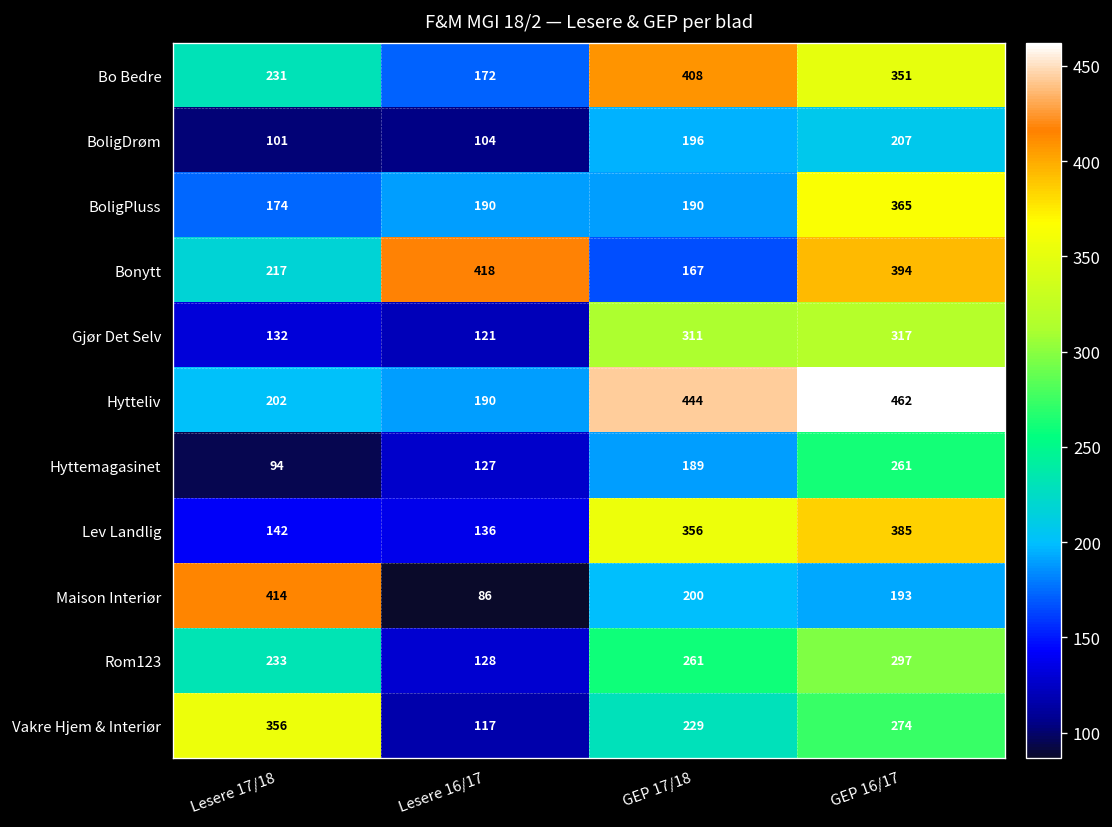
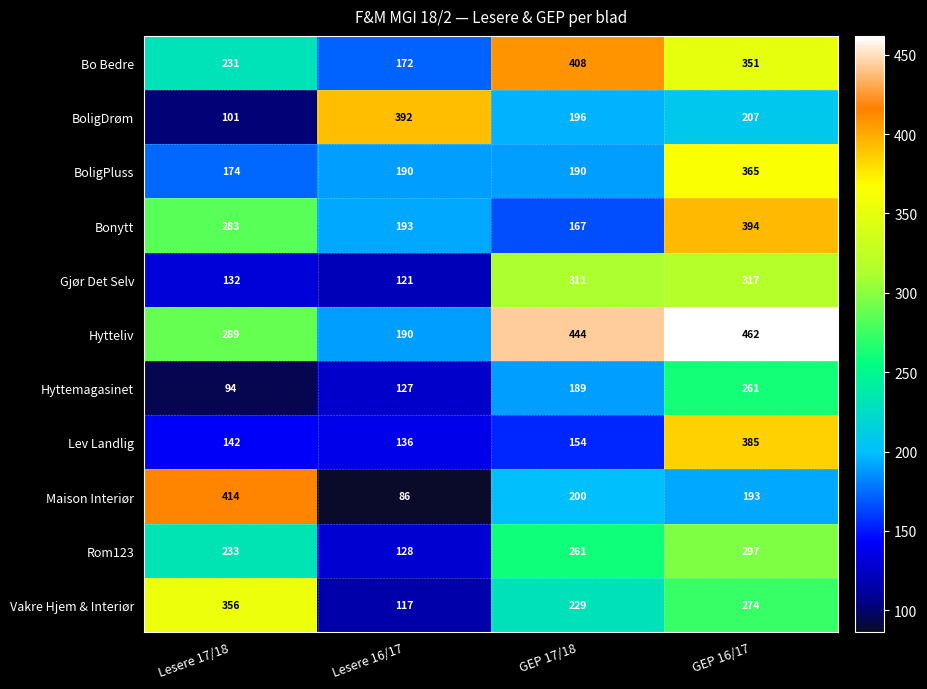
  {
    "Bo Bedre": {
      "Lesere 17/18": 231,
      "Lesere 16/17": 172,
      "GEP 17/18": 408,
      "GEP 16/17": 351
    },
    "BoligDrøm": {
      "Lesere 17/18": 101,
-     "Lesere 16/17": 104,
+     "Lesere 16/17": 392,
      "GEP 17/18": 196,
      "GEP 16/17": 207
    },
    "BoligPluss": {
      "Lesere 17/18": 174,
      "Lesere 16/17": 190,
      "GEP 17/18": 190,
      "GEP 16/17": 365
    },
    "Bonytt": {
-     "Lesere 17/18": 217,
-     "Lesere 16/17": 418,
+     "Lesere 17/18": 283,
+     "Lesere 16/17": 193,
      "GEP 17/18": 167,
      "GEP 16/17": 394
    },
    "Gjør Det Selv": {
      "Lesere 17/18": 132,
      "Lesere 16/17": 121,
      "GEP 17/18": 311,
      "GEP 16/17": 317
    },
    "Hytteliv": {
-     "Lesere 17/18": 202,
+     "Lesere 17/18": 289,
      "Lesere 16/17": 190,
      "GEP 17/18": 444,
      "GEP 16/17": 462
    },
    "Hyttemagasinet": {
      "Lesere 17/18": 94,
      "Lesere 16/17": 127,
      "GEP 17/18": 189,
      "GEP 16/17": 261
    },
    "Lev Landlig": {
      "Lesere 17/18": 142,
      "Lesere 16/17": 136,
-     "GEP 17/18": 356,
+     "GEP 17/18": 154,
      "GEP 16/17": 385
    },
    "Maison Interiør": {
      "Lesere 17/18": 414,
      "Lesere 16/17": 86,
      "GEP 17/18": 200,
      "GEP 16/17": 193
    },
    "Rom123": {
      "Lesere 17/18": 233,
      "Lesere 16/17": 128,
      "GEP 17/18": 261,
      "GEP 16/17": 297
    },
    "Vakre Hjem & Interiør": {
      "Lesere 17/18": 356,
      "Lesere 16/17": 117,
      "GEP 17/18": 229,
      "GEP 16/17": 274
    }
  }
